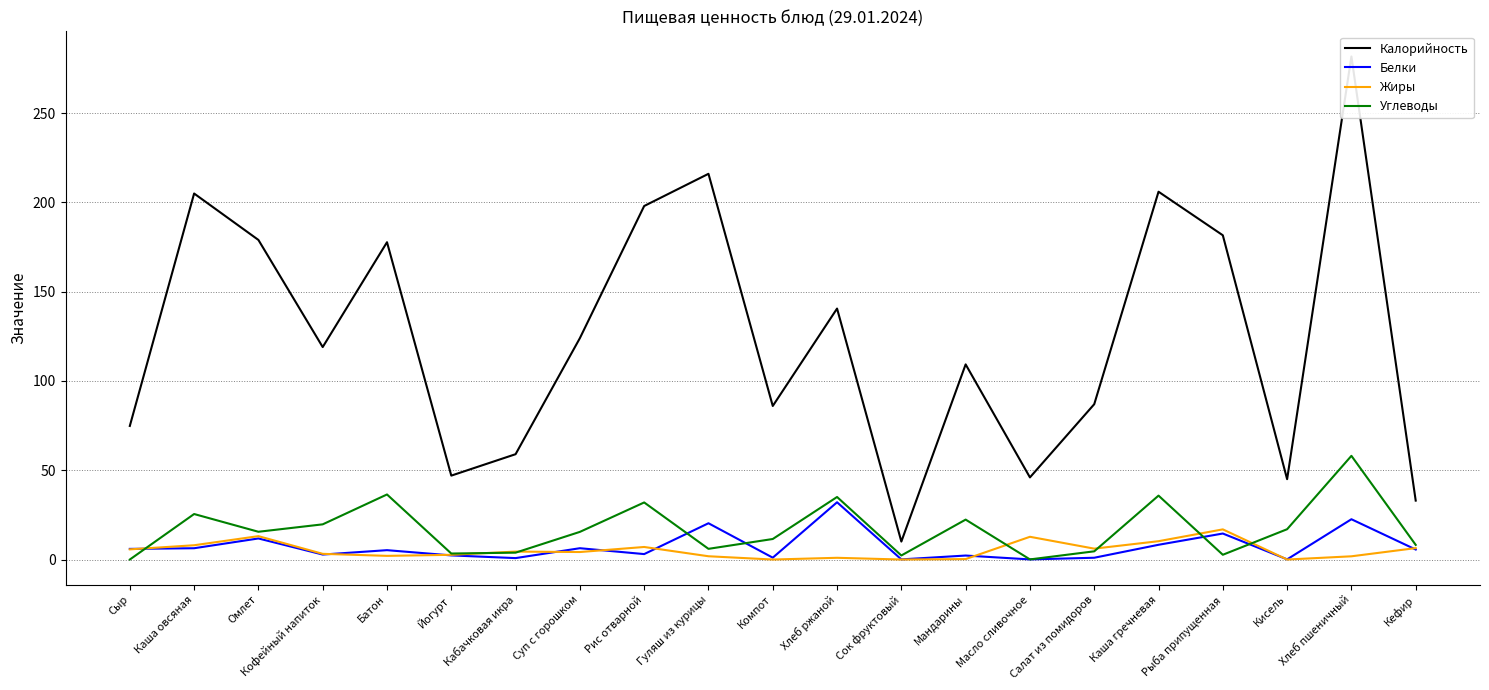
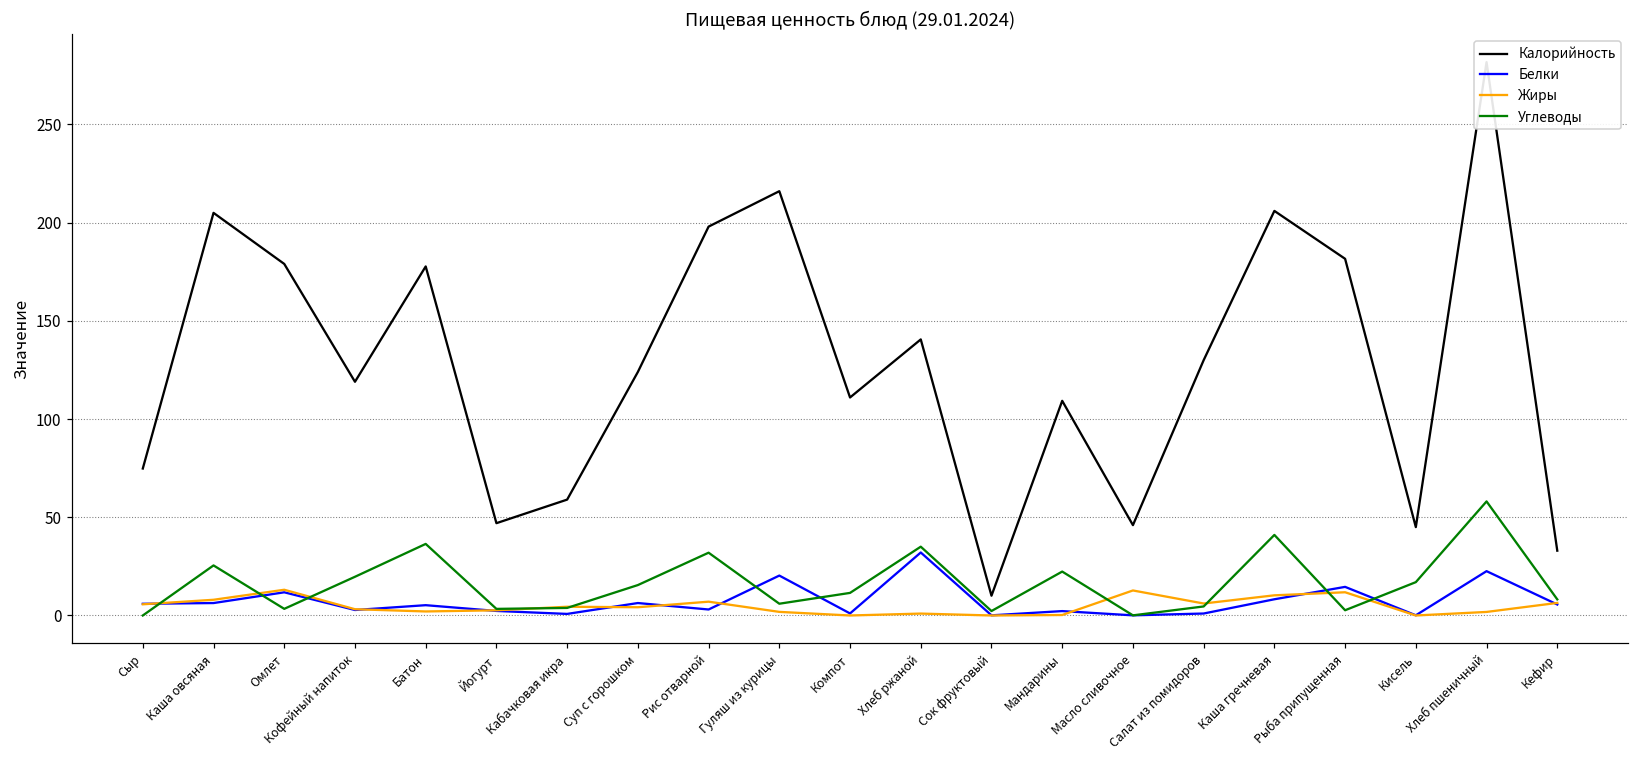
  {
    "Калорийность": {
      "Сыр": 75,
      "Каша овсяная": 205,
      "Омлет": 179,
      "Кофейный напиток": 119,
      "Батон": 178,
      "Йогурт": 47,
      "Кабачковая икра": 59,
      "Суп с горошком": 124,
      "Рис отварной": 198,
      "Гуляш из курицы": 216,
-     "Компот": 86,
+     "Компот": 111,
      "Хлеб ржаной": 141,
      "Сок фруктовый": 10,
      "Мандарины": 109,
      "Масло сливочное": 46,
-     "Салат из помидоров": 87,
+     "Салат из помидоров": 130,
      "Каша гречневая": 206,
      "Рыба припущенная": 182,
      "Кисель": 45,
      "Кефир": 33
    },
    "Белки": {
      "Каша овсяная": 6,
      "Батон": 5,
      "Кабачковая икра": 1,
      "Суп с горошком": 6,
      "Рис отварной": 3,
      "Гуляш из курицы": 20,
      "Хлеб ржаной": 32,
      "Мандарины": 2,
      "Салат из помидоров": 1,
      "Каша гречневая": 8,
      "Рыба припущенная": 15,
      "Хлеб пшеничный": 23
    },
    "Жиры": {
      "Каша овсяная": 8,
      "Батон": 2,
      "Суп с горошком": 4,
      "Рис отварной": 7,
      "Гуляш из курицы": 2,
      "Хлеб ржаной": 1,
      "Мандарины": 0,
      "Масло сливочное": 13,
      "Салат из помидоров": 6,
      "Каша гречневая": 10,
-     "Рыба припущенная": 17,
+     "Рыба припущенная": 12,
      "Хлеб пшеничный": 2
    },
    "Углеводы": {
      "Сыр": 0,
      "Каша овсяная": 25,
-     "Омлет": 16,
+     "Омлет": 3,
      "Кофейный напиток": 20,
      "Батон": 36,
      "Суп с горошком": 15,
      "Рис отварной": 32,
      "Гуляш из курицы": 6,
      "Компот": 12,
      "Хлеб ржаной": 35,
      "Сок фруктовый": 2,
      "Мандарины": 22,
      "Салат из помидоров": 5,
-     "Каша гречневая": 36,
+     "Каша гречневая": 41,
      "Рыба припущенная": 3,
      "Кисель": 17,
      "Хлеб пшеничный": 58,
      "Кефир": 8
    }
  }
